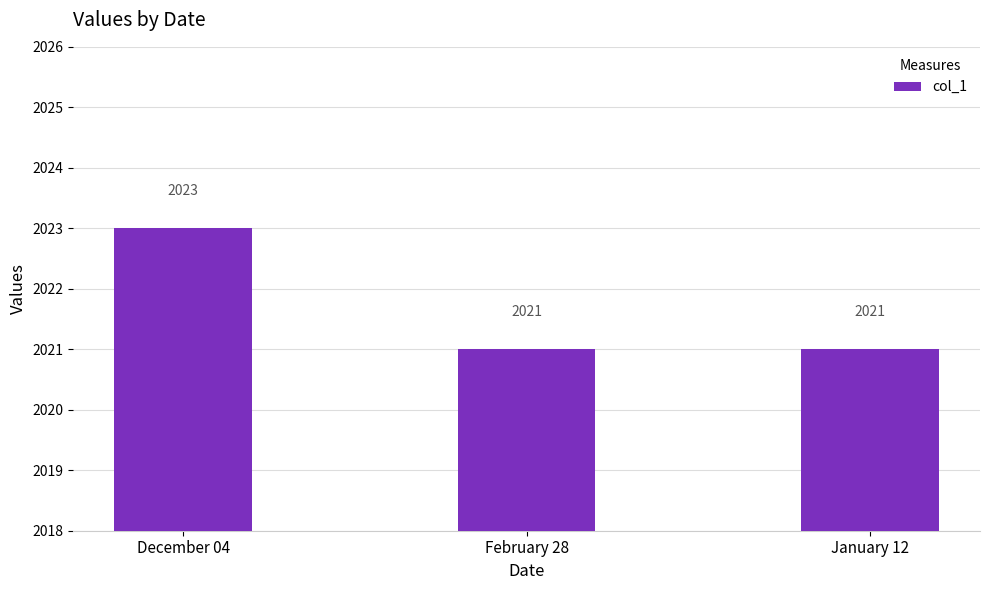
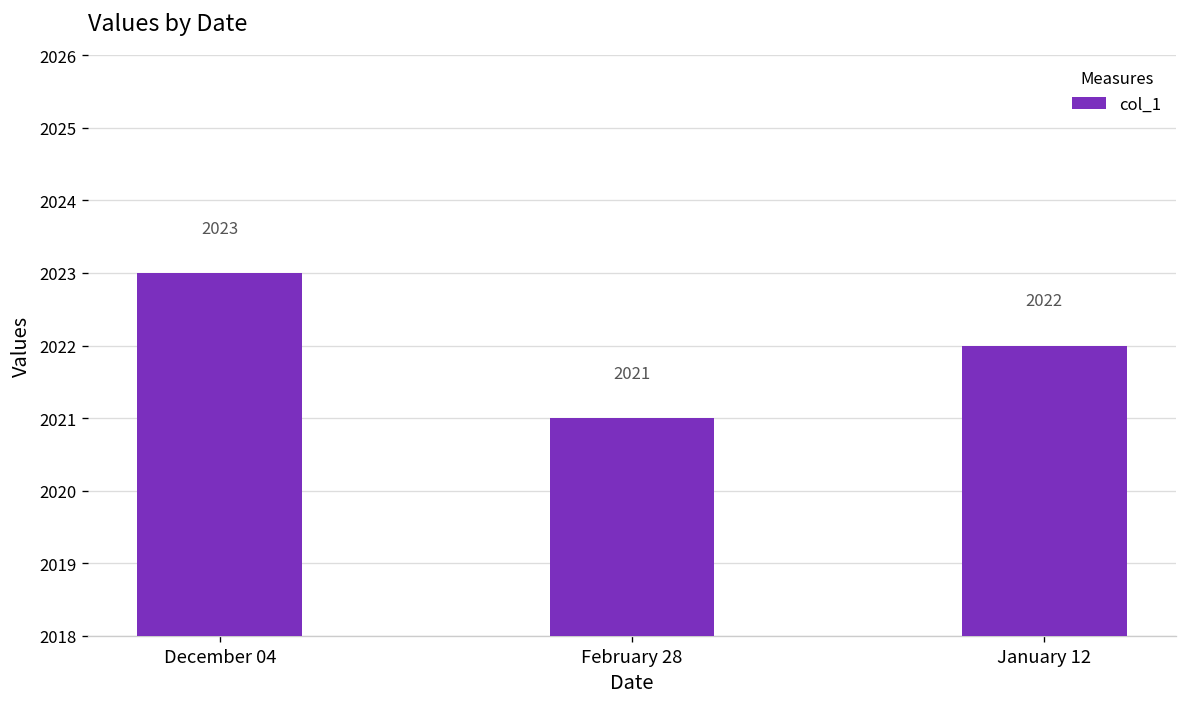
  {
-   "January 12": 2021
+   "January 12": 2022
  }
